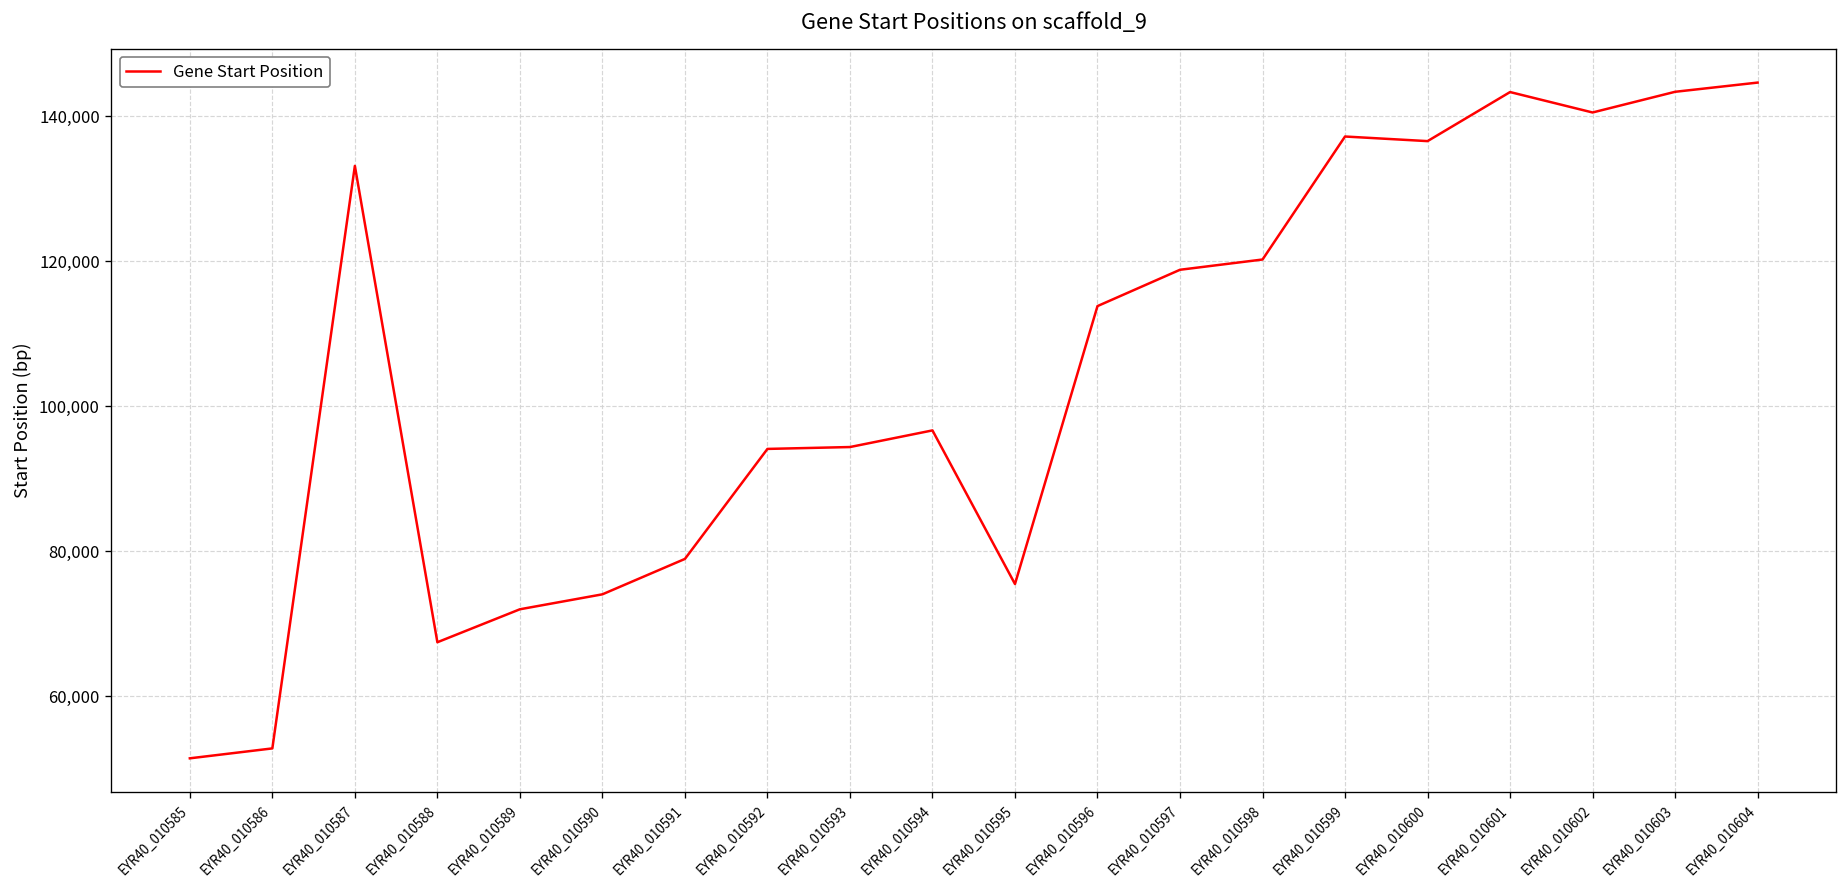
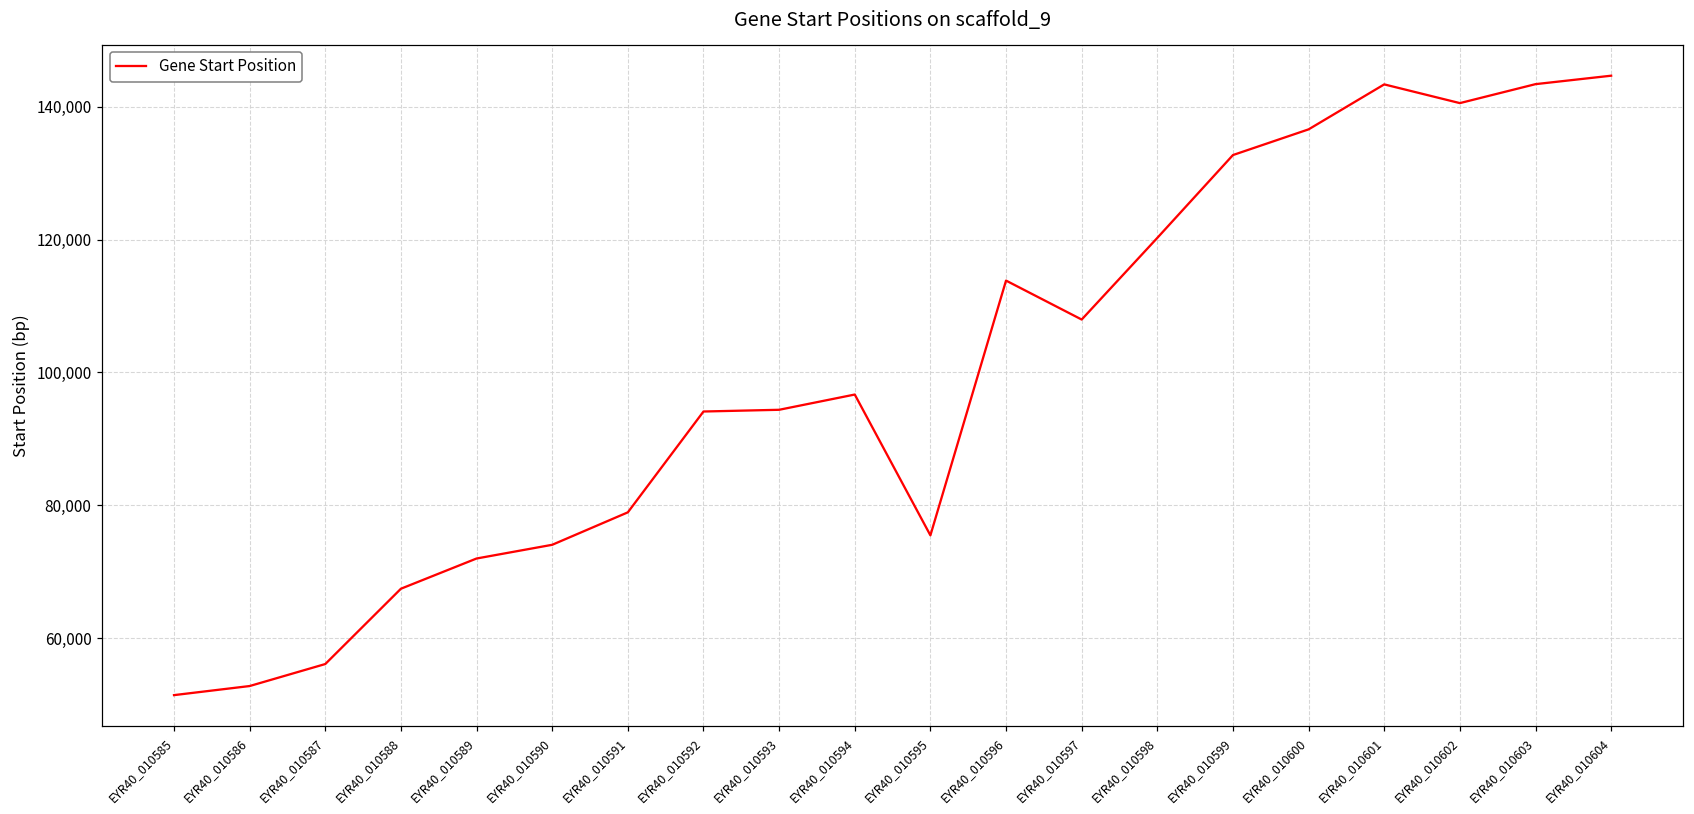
  {
    "EYR40_010585": "51,000",
    "EYR40_010586": "53,000",
-   "EYR40_010587": "133,000",
+   "EYR40_010587": "56,000",
    "EYR40_010588": "67,000",
    "EYR40_010589": "72,000",
    "EYR40_010590": "74,000",
    "EYR40_010591": "79,000",
    "EYR40_010592": "94,000",
    "EYR40_010593": "94,000",
    "EYR40_010594": "97,000",
    "EYR40_010595": "75,000",
    "EYR40_010596": "114,000",
-   "EYR40_010597": "119,000",
+   "EYR40_010597": "108,000",
    "EYR40_010598": "120,000",
-   "EYR40_010599": "137,000",
+   "EYR40_010599": "133,000",
    "EYR40_010600": "137,000",
    "EYR40_010601": "143,000",
    "EYR40_010602": "141,000",
    "EYR40_010603": "143,000",
    "EYR40_010604": "145,000"
  }
